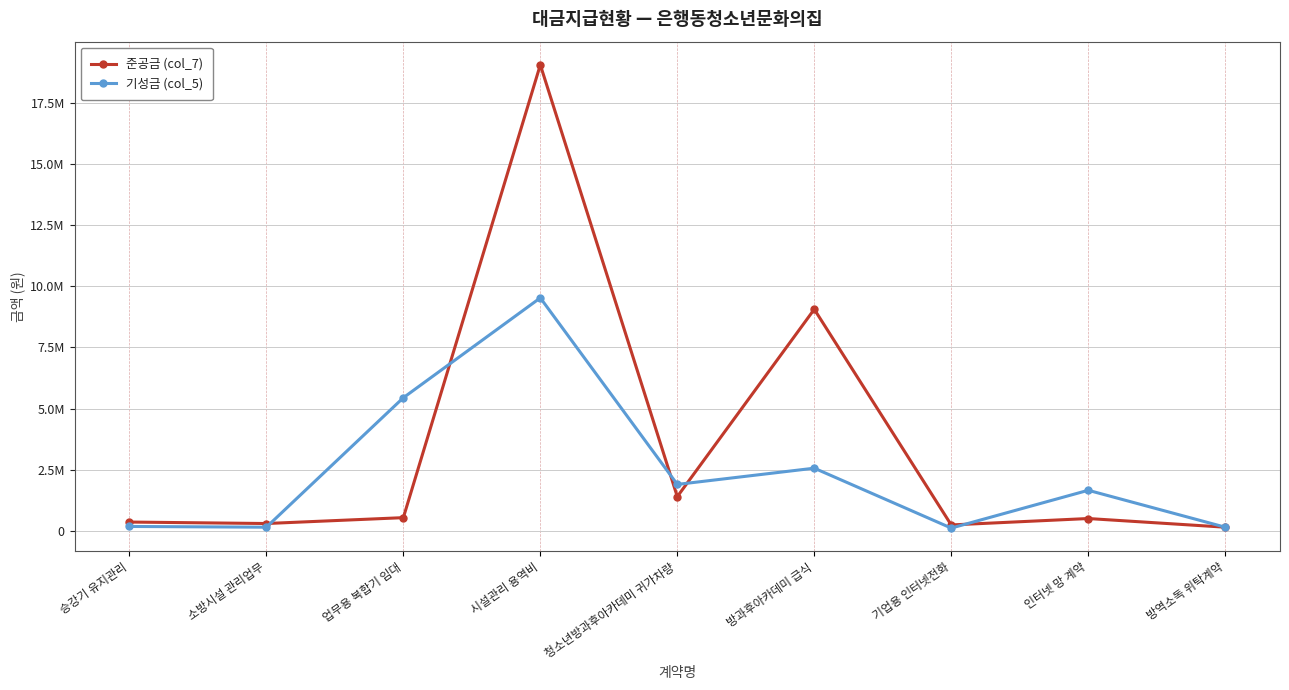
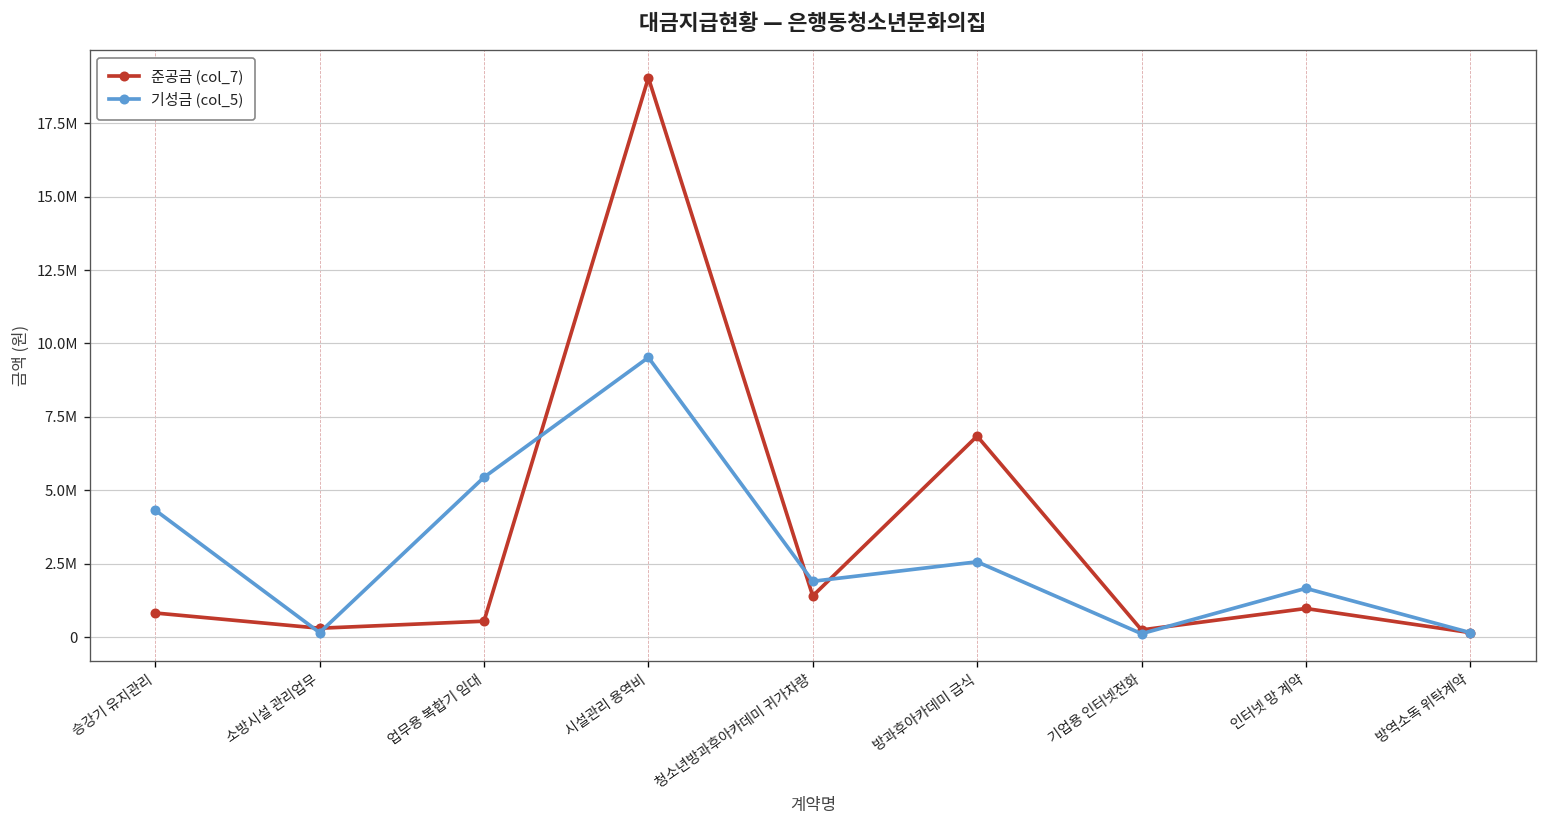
  {
    "준공금 (col_7)": {
-     "승강기 유지관리": 400000,
+     "승강기 유지관리": 800000,
      "소방시설 관리업무": 300000,
      "업무용 복합기 임대": 500000,
      "시설관리 용역비": 19000000,
      "청소년방과후아카데미 귀가차량": 1400000,
-     "방과후아카데미 급식": 9100000,
+     "방과후아카데미 급식": 6800000,
      "기업용 인터넷전화": 200000,
-     "인터넷 망 계약": 500000
+     "인터넷 망 계약": 1000000
    },
    "기성금 (col_5)": {
-     "승강기 유지관리": 200000,
+     "승강기 유지관리": 4300000,
      "소방시설 관리업무": 200000,
      "업무용 복합기 임대": 5400000,
      "시설관리 용역비": 9500000,
      "청소년방과후아카데미 귀가차량": 1900000,
      "방과후아카데미 급식": 2600000,
      "기업용 인터넷전화": 100000,
      "인터넷 망 계약": 1700000
    }
  }
